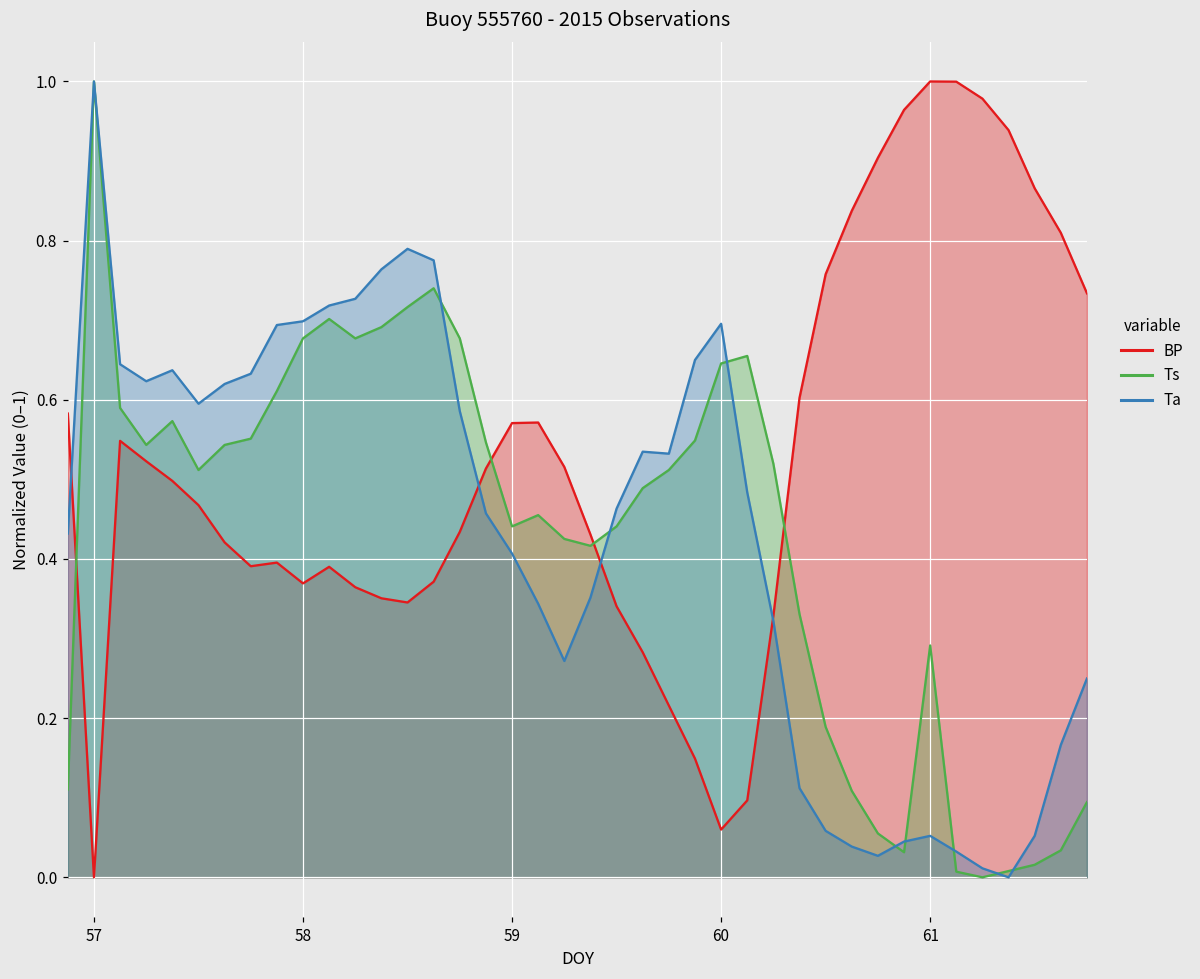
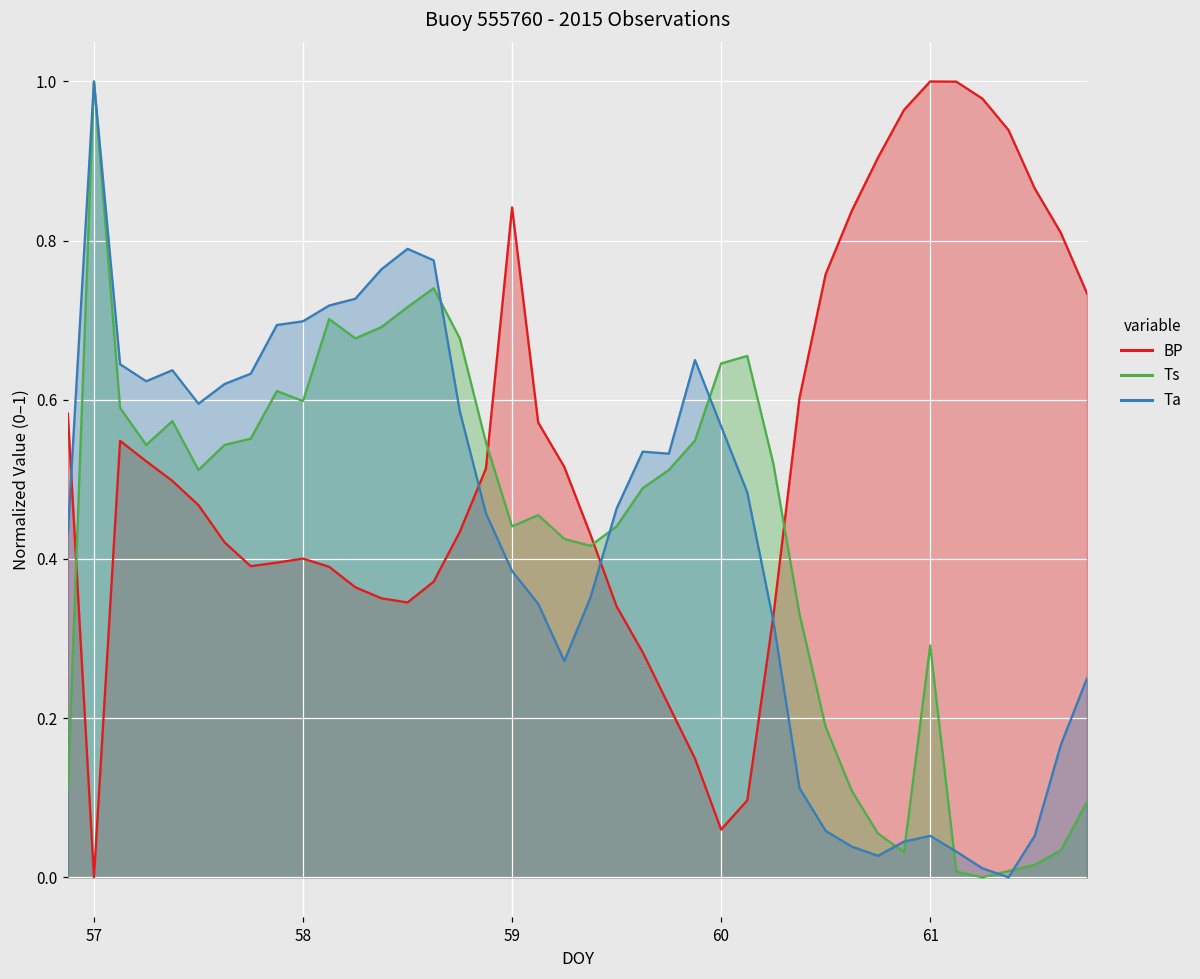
  {
    "BP": {
      "57": 0.00,
-     "58": 0.37,
-     "59": 0.57,
+     "58": 0.40,
+     "59": 0.84,
      "60": 0.06,
      "61": 1.00
    },
    "Ts": {
-     "58": 0.68,
+     "58": 0.60,
      "59": 0.44,
      "60": 0.65,
      "61": 0.29
    },
    "Ta": {
      "58": 0.70,
-     "59": 0.41,
-     "60": 0.70,
+     "59": 0.38,
+     "60": 0.57,
      "61": 0.05
    }
  }
